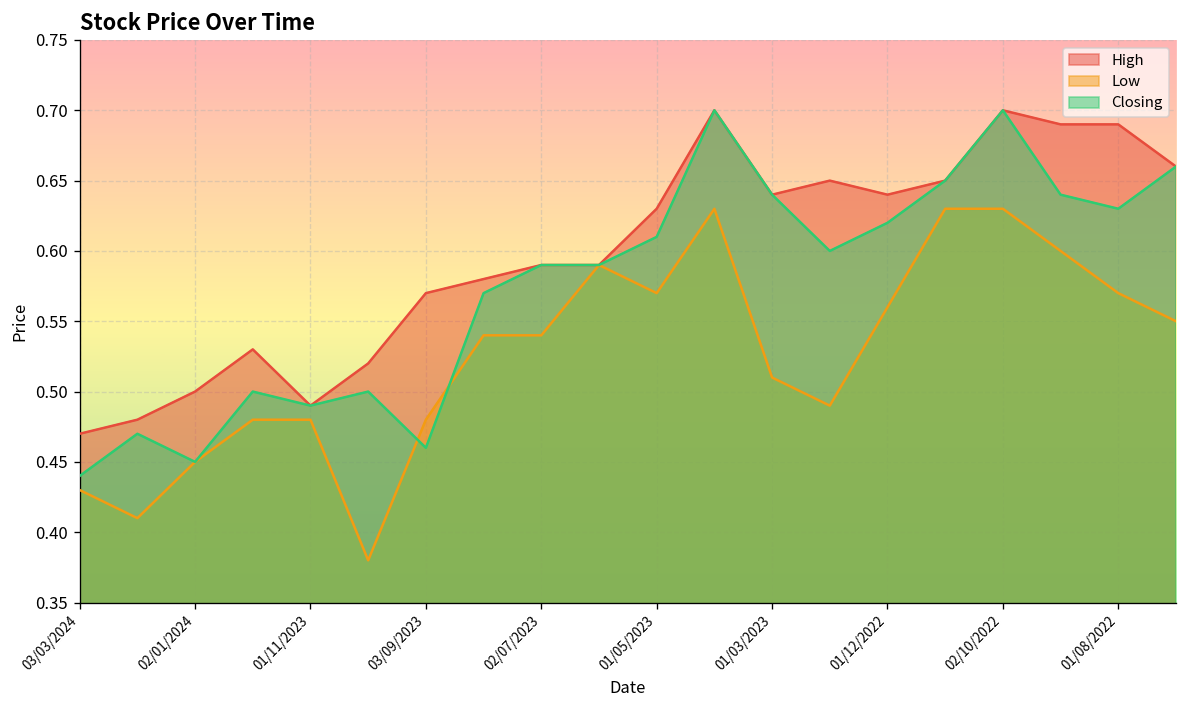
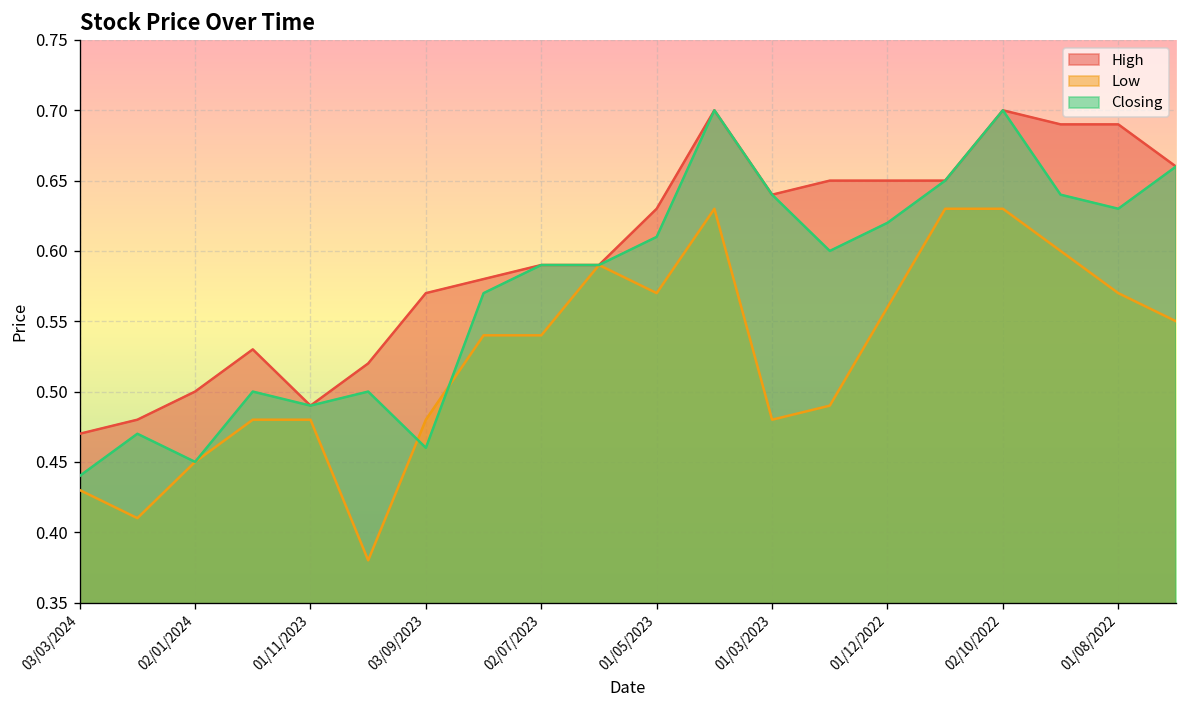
  {
    "High": {
      "03/03/2024": 0.47,
      "02/01/2024": 0.50,
      "03/09/2023": 0.57,
      "01/05/2023": 0.63,
-     "01/12/2022": 0.64,
+     "01/12/2022": 0.65,
      "01/08/2022": 0.69
    },
    "Low": {
      "03/03/2024": 0.43,
      "01/11/2023": 0.48,
      "03/09/2023": 0.48,
      "02/07/2023": 0.54,
      "01/05/2023": 0.57,
-     "01/03/2023": 0.51,
+     "01/03/2023": 0.48,
      "01/12/2022": 0.56,
      "02/10/2022": 0.63,
      "01/08/2022": 0.57
    },
    "Closing": {
      "03/03/2024": 0.44,
      "03/09/2023": 0.46,
      "01/05/2023": 0.61,
      "01/12/2022": 0.62,
      "01/08/2022": 0.63
    }
  }
